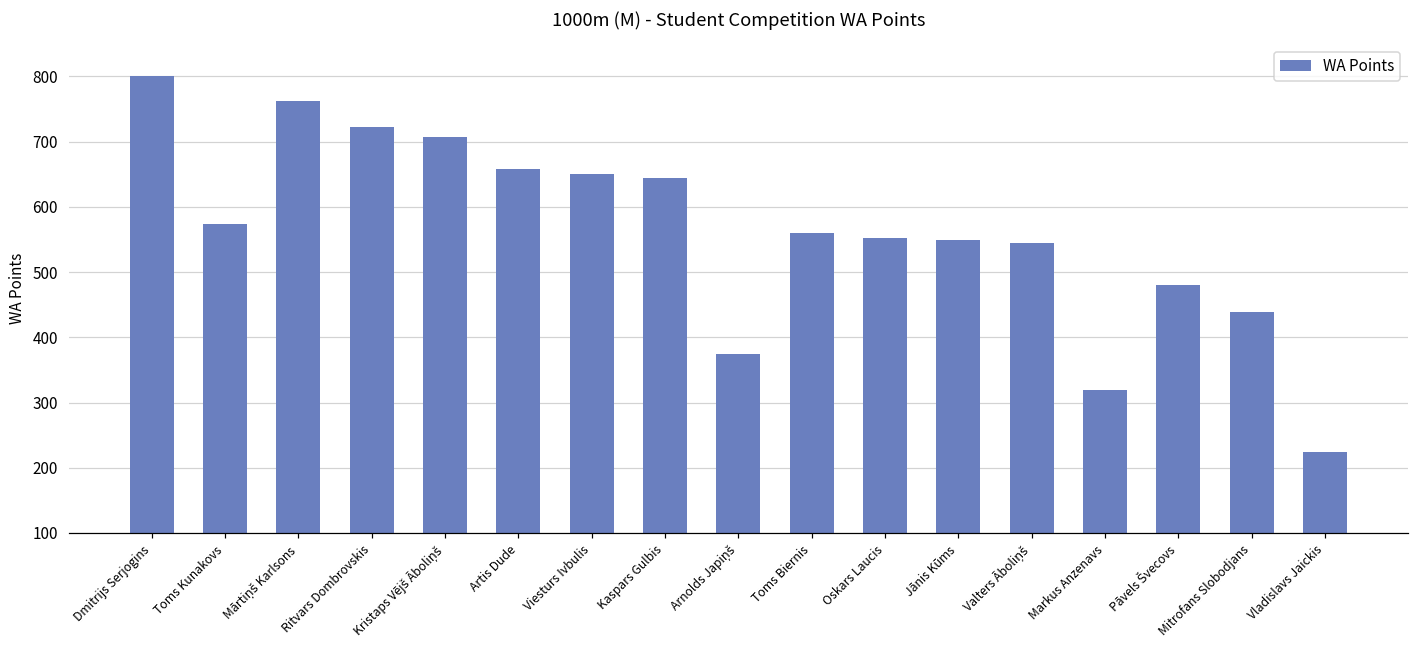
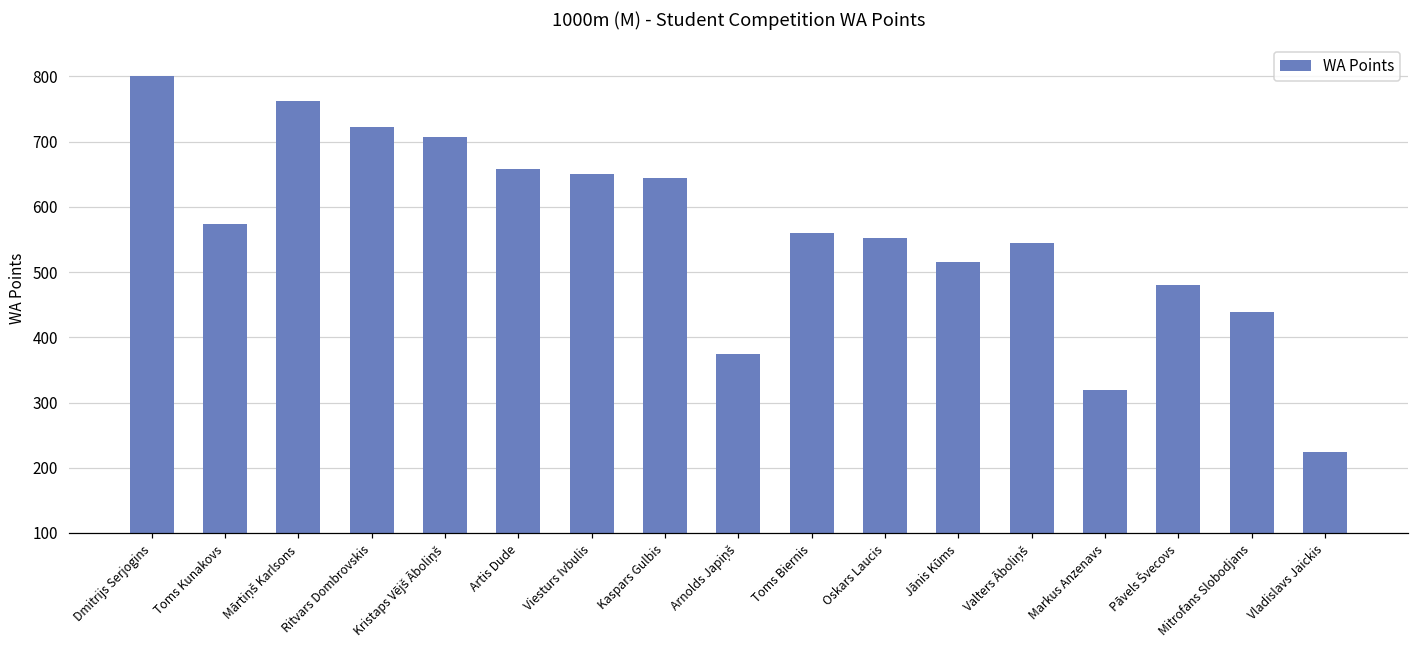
  {
    "Dmitrijs Serjogins": 800,
    "Toms Kunakovs": 570,
    "Mārtiņš Karlsons": 760,
    "Ritvars Dombrovskis": 720,
    "Kristaps Vējš Āboliņš": 710,
    "Artis Dude": 660,
    "Viesturs Ivbulis": 650,
    "Kaspars Gulbis": 650,
    "Arnolds Japiņš": 370,
    "Toms Biernis": 560,
    "Oskars Laucis": 550,
-   "Jānis Kūms": 550,
+   "Jānis Kūms": 520,
    "Valters Āboliņš": 540,
    "Markus Anzenavs": 320,
    "Pāvels Švecovs": 480,
    "Mitrofans Slobodjans": 440,
    "Vladislavs Jaickis": 220
  }
